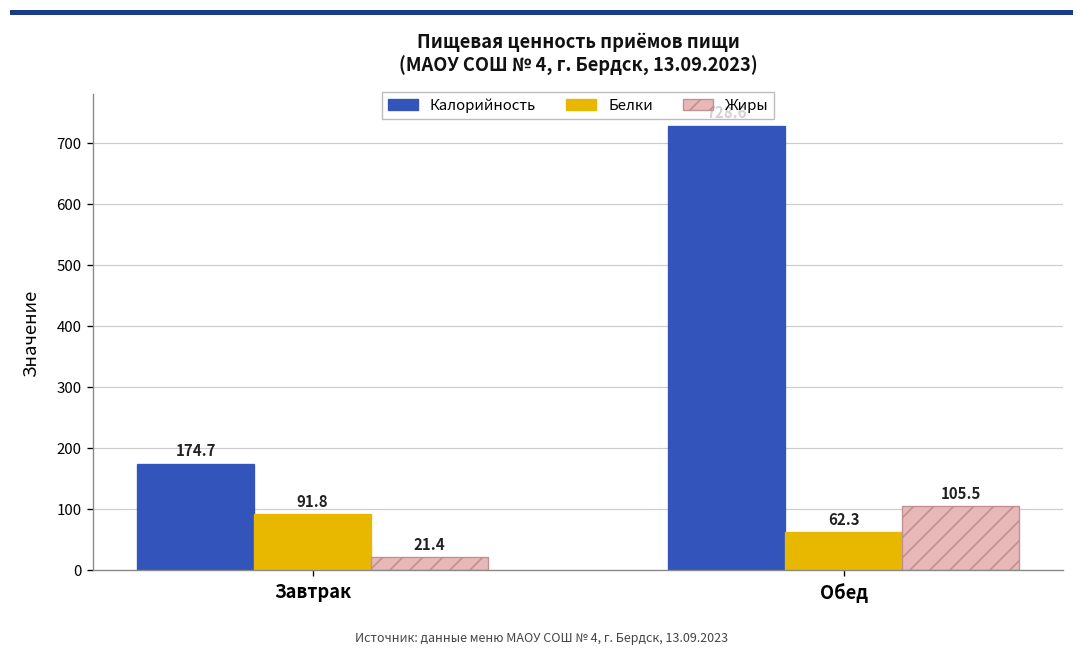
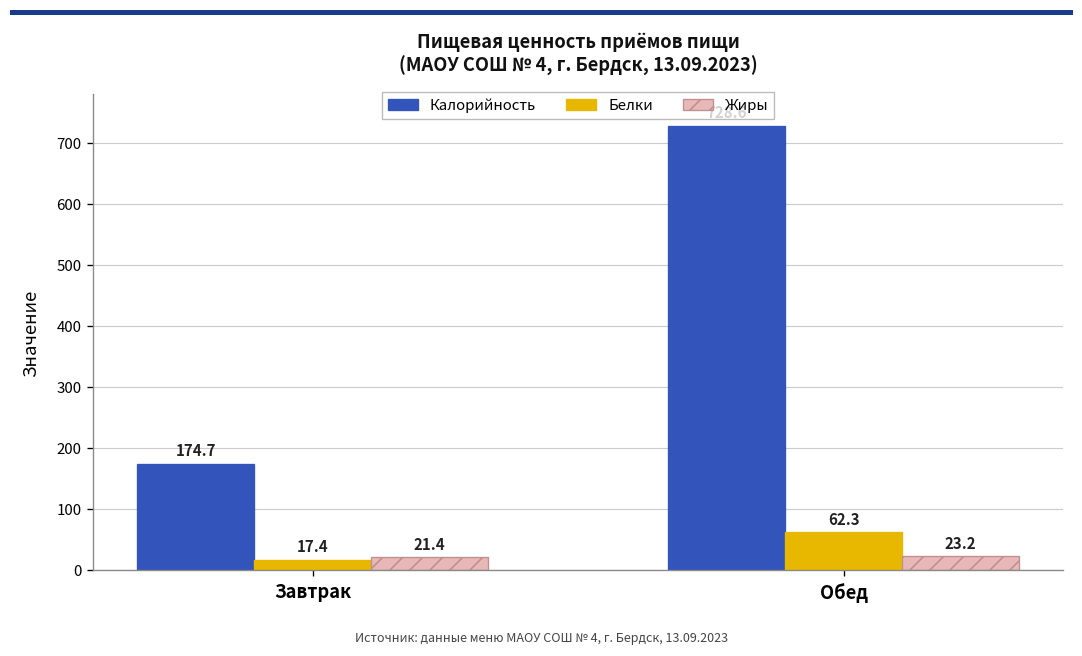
  {
    "Калорийность": {
      "Завтрак": 174.7
    },
    "Белки": {
-     "Завтрак": 91.8,
+     "Завтрак": 17.4,
      "Обед": 62.3
    },
    "Жиры": {
      "Завтрак": 21.4,
-     "Обед": 105.5
+     "Обед": 23.2
    }
  }
